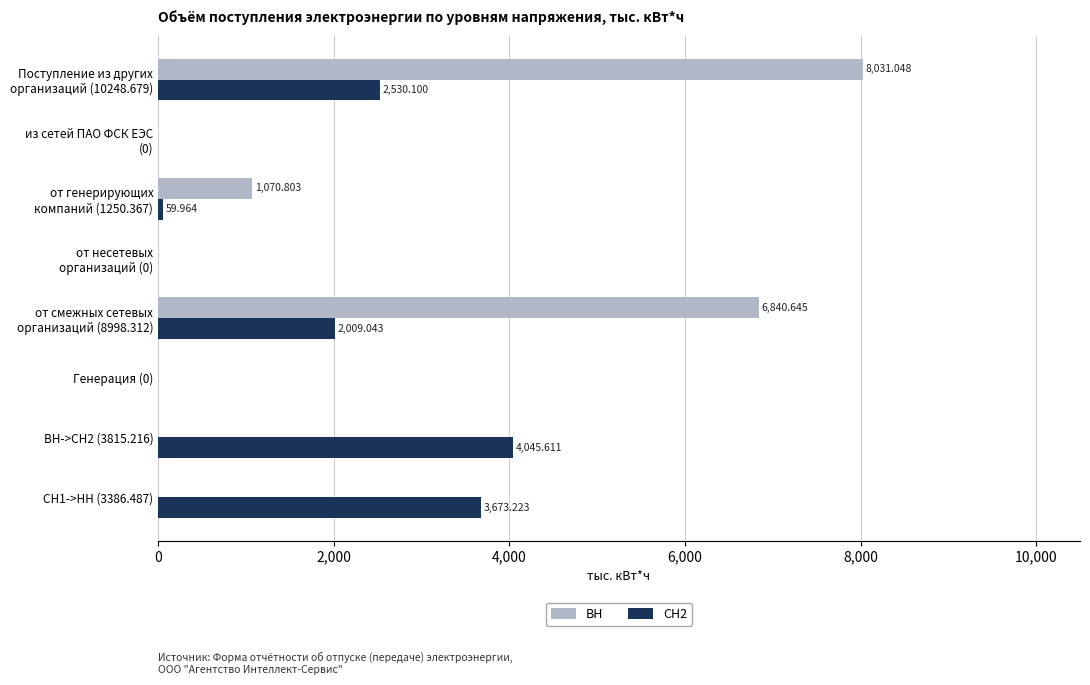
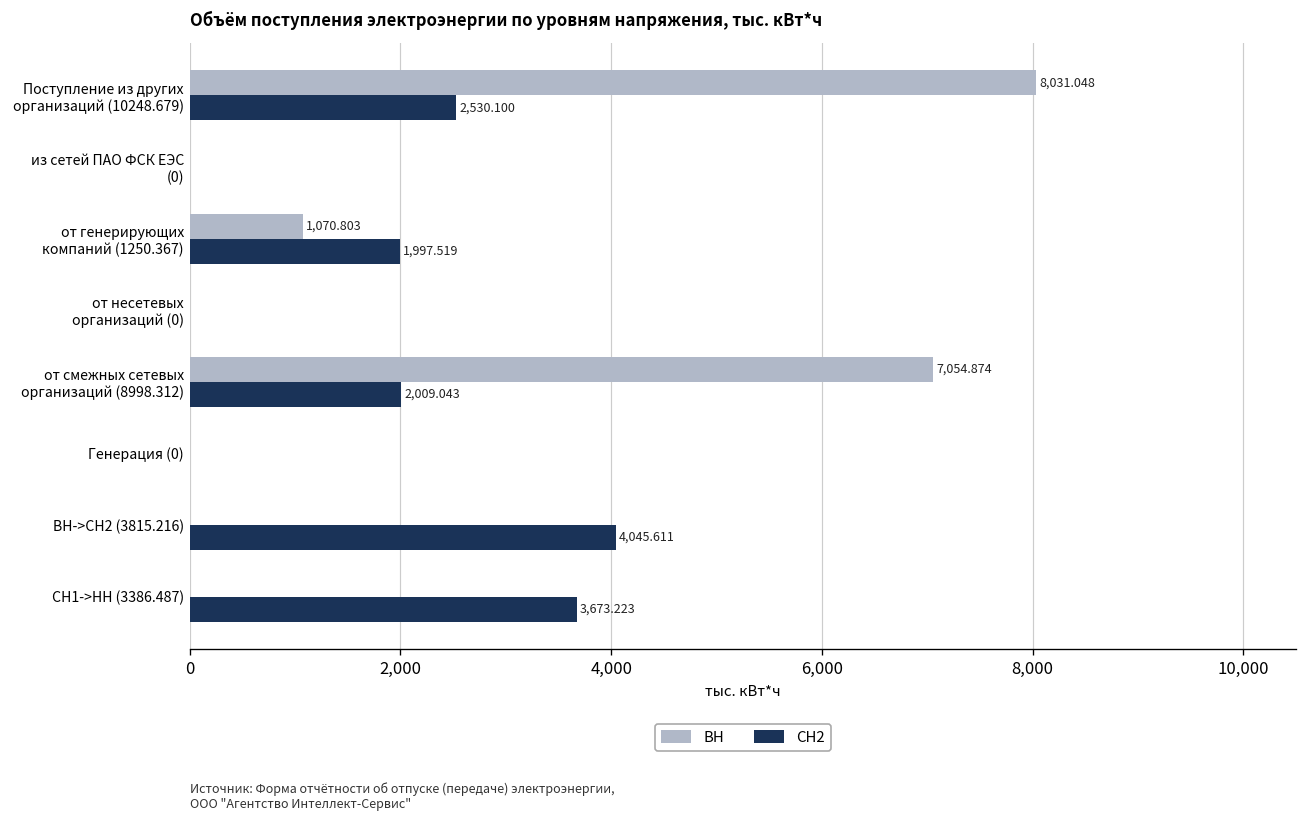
  {
    "ВН": {
      "Поступление из других организаций (10248.679)": "8,031.048",
      "от генерирующих компаний (1250.367)": "1,070.803",
-     "от смежных сетевых организаций (8998.312)": "6,840.645"
+     "от смежных сетевых организаций (8998.312)": "7,054.874"
    },
    "СН2": {
      "Поступление из других организаций (10248.679)": "2,530.100",
-     "от генерирующих компаний (1250.367)": "59.964",
+     "от генерирующих компаний (1250.367)": "1,997.519",
      "от смежных сетевых организаций (8998.312)": "2,009.043",
      "ВН->СН2 (3815.216)": "4,045.611",
      "СН1->НН (3386.487)": "3,673.223"
    }
  }
